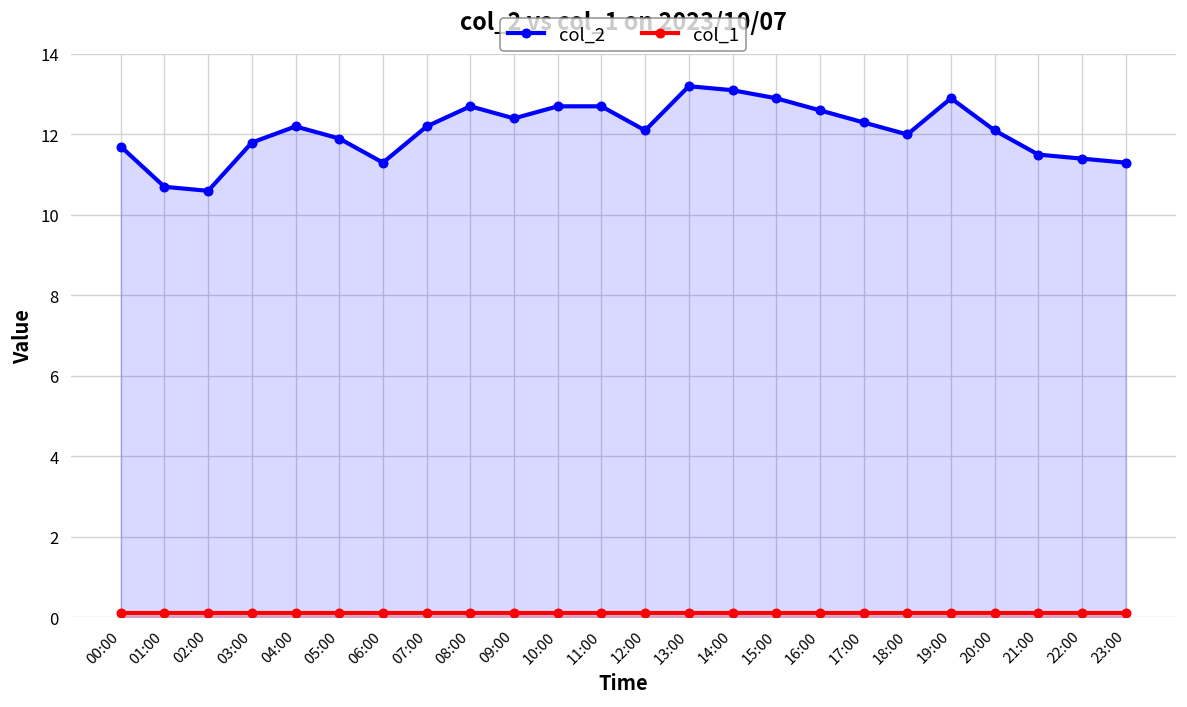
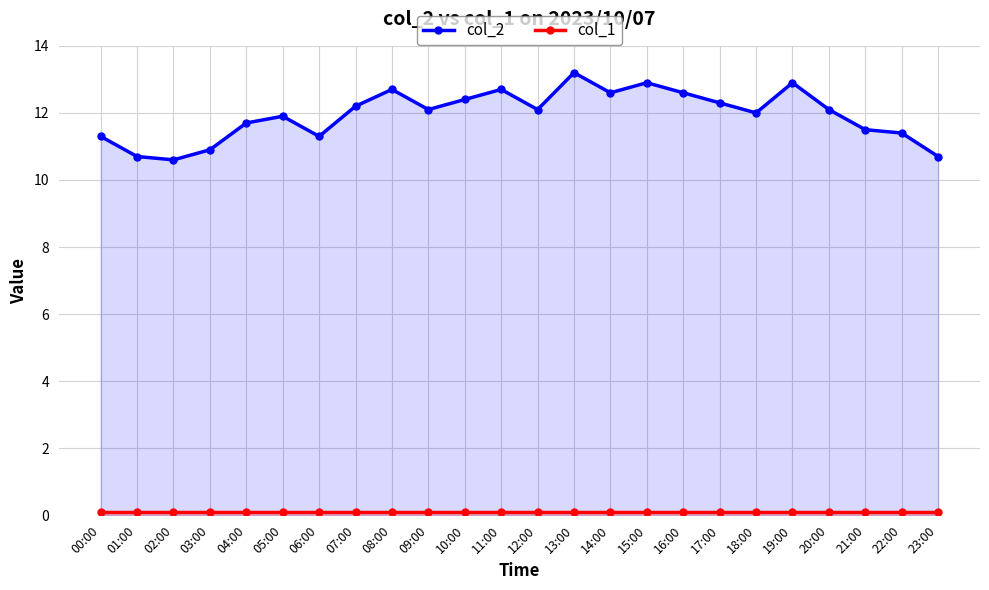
  {
    "col_2": {
-     "00:00": 11.7,
+     "00:00": 11.3,
      "01:00": 10.7,
      "02:00": 10.6,
-     "03:00": 11.8,
-     "04:00": 12.2,
+     "03:00": 10.9,
+     "04:00": 11.7,
      "05:00": 11.9,
      "06:00": 11.3,
      "07:00": 12.2,
      "08:00": 12.7,
-     "09:00": 12.4,
-     "10:00": 12.7,
+     "09:00": 12.1,
+     "10:00": 12.4,
      "11:00": 12.7,
      "12:00": 12.1,
      "13:00": 13.2,
-     "14:00": 13.1,
+     "14:00": 12.6,
      "15:00": 12.9,
      "16:00": 12.6,
      "17:00": 12.3,
      "18:00": 12.0,
      "19:00": 12.9,
      "20:00": 12.1,
      "21:00": 11.5,
      "22:00": 11.4,
-     "23:00": 11.3
+     "23:00": 10.7
    },
    "col_1": {
      "00:00": 0.1,
      "01:00": 0.1,
      "02:00": 0.1,
      "03:00": 0.1,
      "04:00": 0.1,
      "05:00": 0.1,
      "06:00": 0.1,
      "07:00": 0.1,
      "08:00": 0.1,
      "09:00": 0.1,
      "10:00": 0.1,
      "11:00": 0.1,
      "12:00": 0.1,
      "13:00": 0.1,
      "14:00": 0.1,
      "15:00": 0.1,
      "16:00": 0.1,
      "17:00": 0.1,
      "18:00": 0.1,
      "19:00": 0.1,
      "20:00": 0.1,
      "21:00": 0.1,
      "22:00": 0.1,
      "23:00": 0.1
    }
  }
